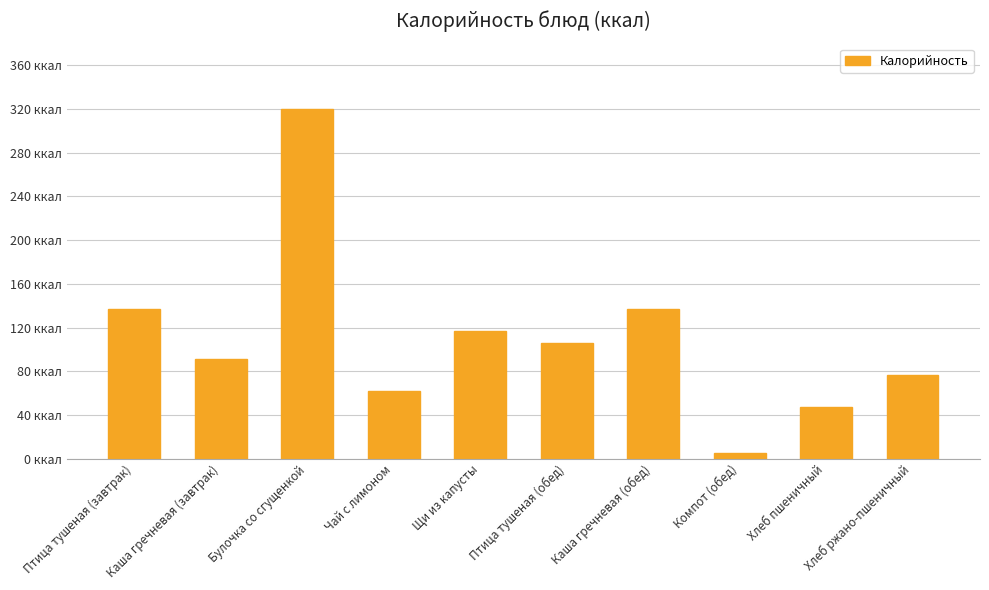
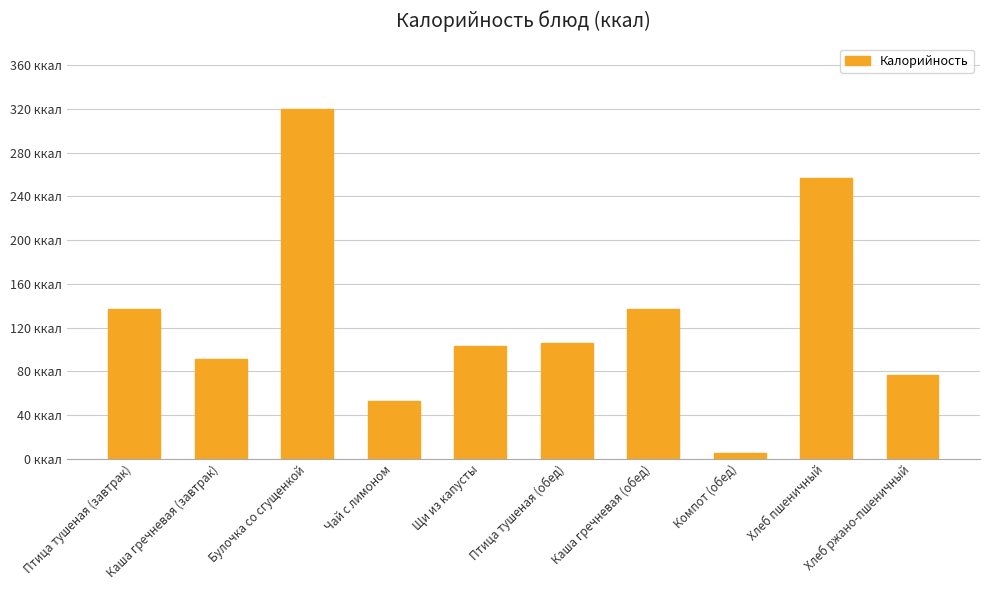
  {
    "Птица тушеная (завтрак)": "137 ккал",
    "Каша гречневая (завтрак)": "91 ккал",
    "Булочка со сгущенкой": "320 ккал",
-   "Чай с лимоном": "62 ккал",
-   "Щи из капусты": "117 ккал",
+   "Чай с лимоном": "53 ккал",
+   "Щи из капусты": "103 ккал",
    "Птица тушеная (обед)": "106 ккал",
    "Каша гречневая (обед)": "137 ккал",
    "Компот (обед)": "5 ккал",
-   "Хлеб пшеничный": "47 ккал",
+   "Хлеб пшеничный": "257 ккал",
    "Хлеб ржано-пшеничный": "77 ккал"
  }
